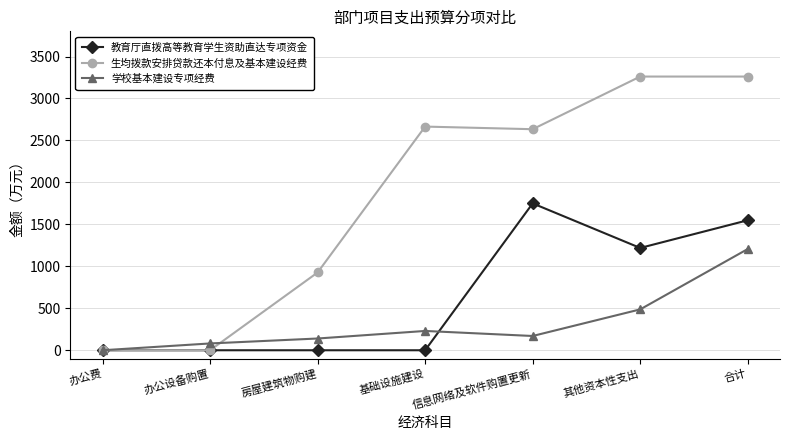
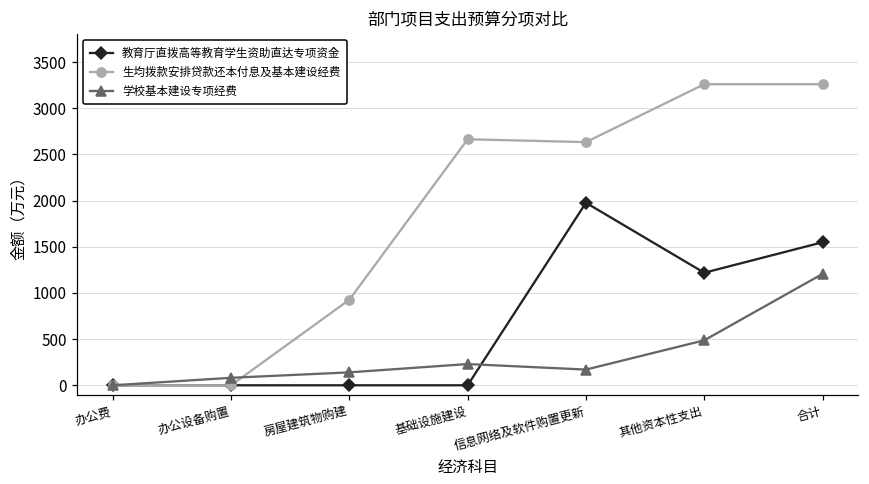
  {
    "教育厅直拨高等教育学生资助直达专项资金": {
      "房屋建筑物购建": 0,
      "基础设施建设": 0,
-     "信息网络及软件购置更新": 1800,
+     "信息网络及软件购置更新": 2000,
      "其他资本性支出": 1200,
      "合计": 1500
    },
    "生均拨款安排贷款还本付息及基本建设经费": {
      "房屋建筑物购建": 900,
      "基础设施建设": 2700,
      "信息网络及软件购置更新": 2600,
      "其他资本性支出": 3300,
      "合计": 3300
    },
    "学校基本建设专项经费": {
      "办公设备购置": 100,
      "房屋建筑物购建": 100,
      "基础设施建设": 200,
      "信息网络及软件购置更新": 200,
      "其他资本性支出": 500,
      "合计": 1200
    }
  }
